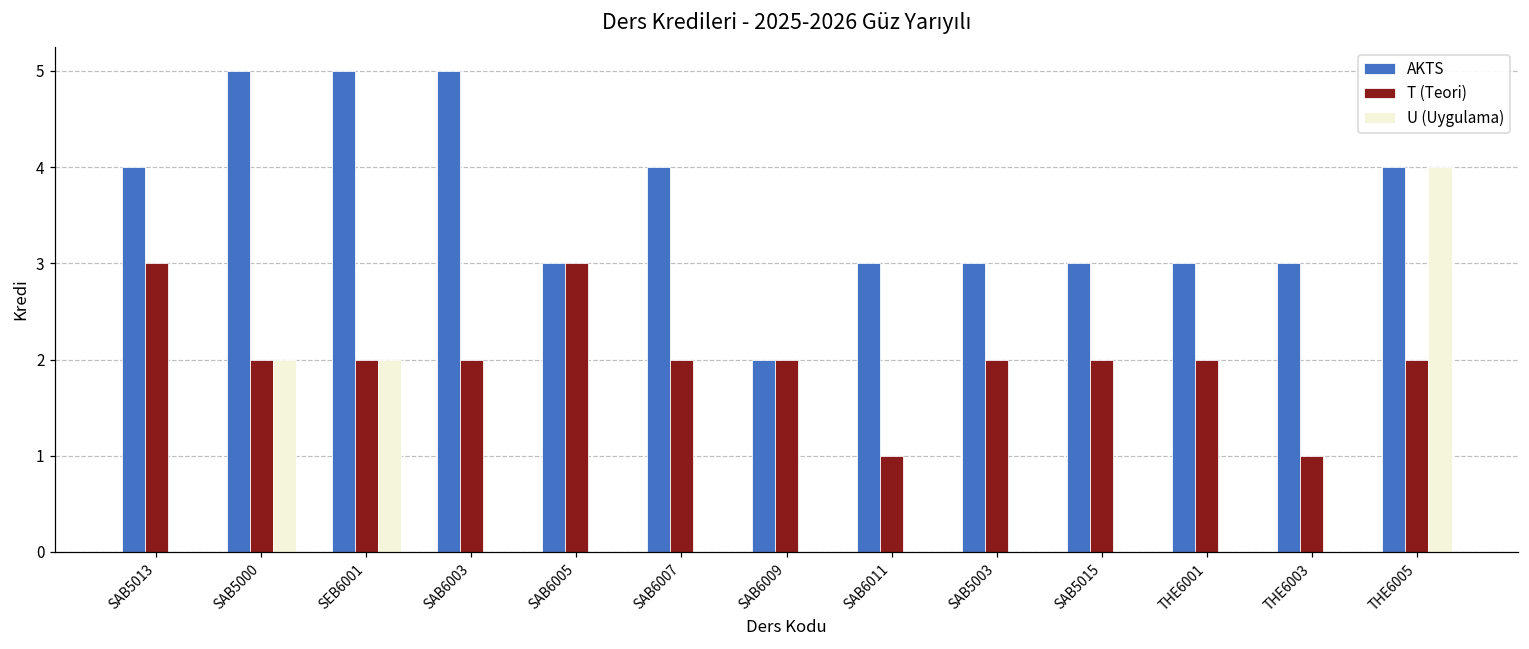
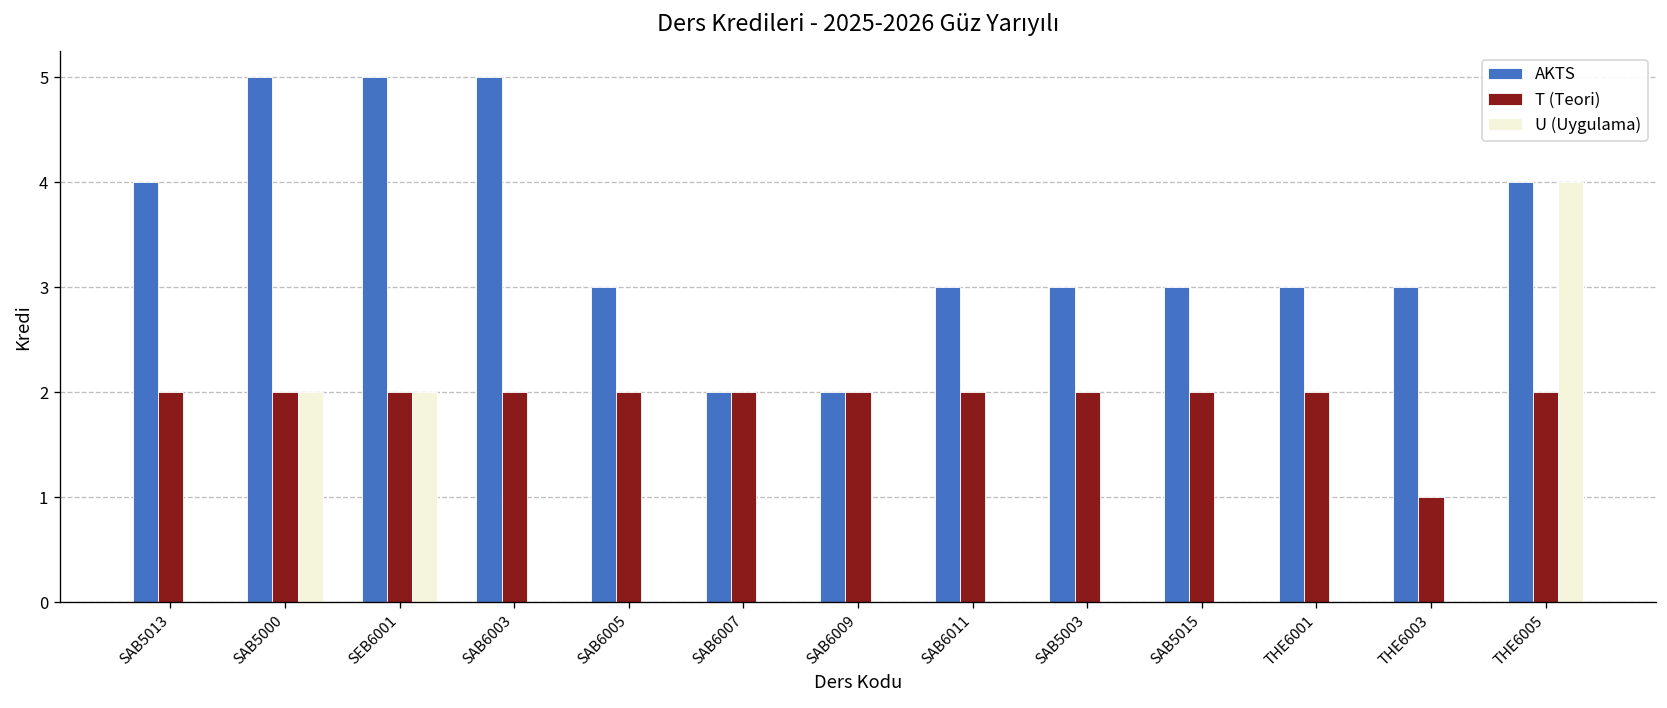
  {
    "AKTS": {
      "SAB5013": 4,
      "SAB5000": 5,
      "SEB6001": 5,
      "SAB6003": 5,
      "SAB6005": 3,
-     "SAB6007": 4,
+     "SAB6007": 2,
      "SAB6009": 2,
      "SAB6011": 3,
      "SAB5003": 3,
      "SAB5015": 3,
      "THE6001": 3,
      "THE6003": 3,
      "THE6005": 4
    },
    "T (Teori)": {
-     "SAB5013": 3,
+     "SAB5013": 2,
      "SAB5000": 2,
      "SEB6001": 2,
      "SAB6003": 2,
-     "SAB6005": 3,
+     "SAB6005": 2,
      "SAB6007": 2,
      "SAB6009": 2,
-     "SAB6011": 1,
+     "SAB6011": 2,
      "SAB5003": 2,
      "SAB5015": 2,
      "THE6001": 2,
      "THE6003": 1,
      "THE6005": 2
    },
    "U (Uygulama)": {
      "SAB5013": 0,
      "SAB5000": 2,
      "SEB6001": 2,
      "SAB6003": 0,
      "SAB6005": 0,
      "SAB6007": 0,
      "SAB6009": 0,
      "SAB6011": 0,
      "SAB5003": 0,
      "SAB5015": 0,
      "THE6001": 0,
      "THE6003": 0,
      "THE6005": 4
    }
  }
